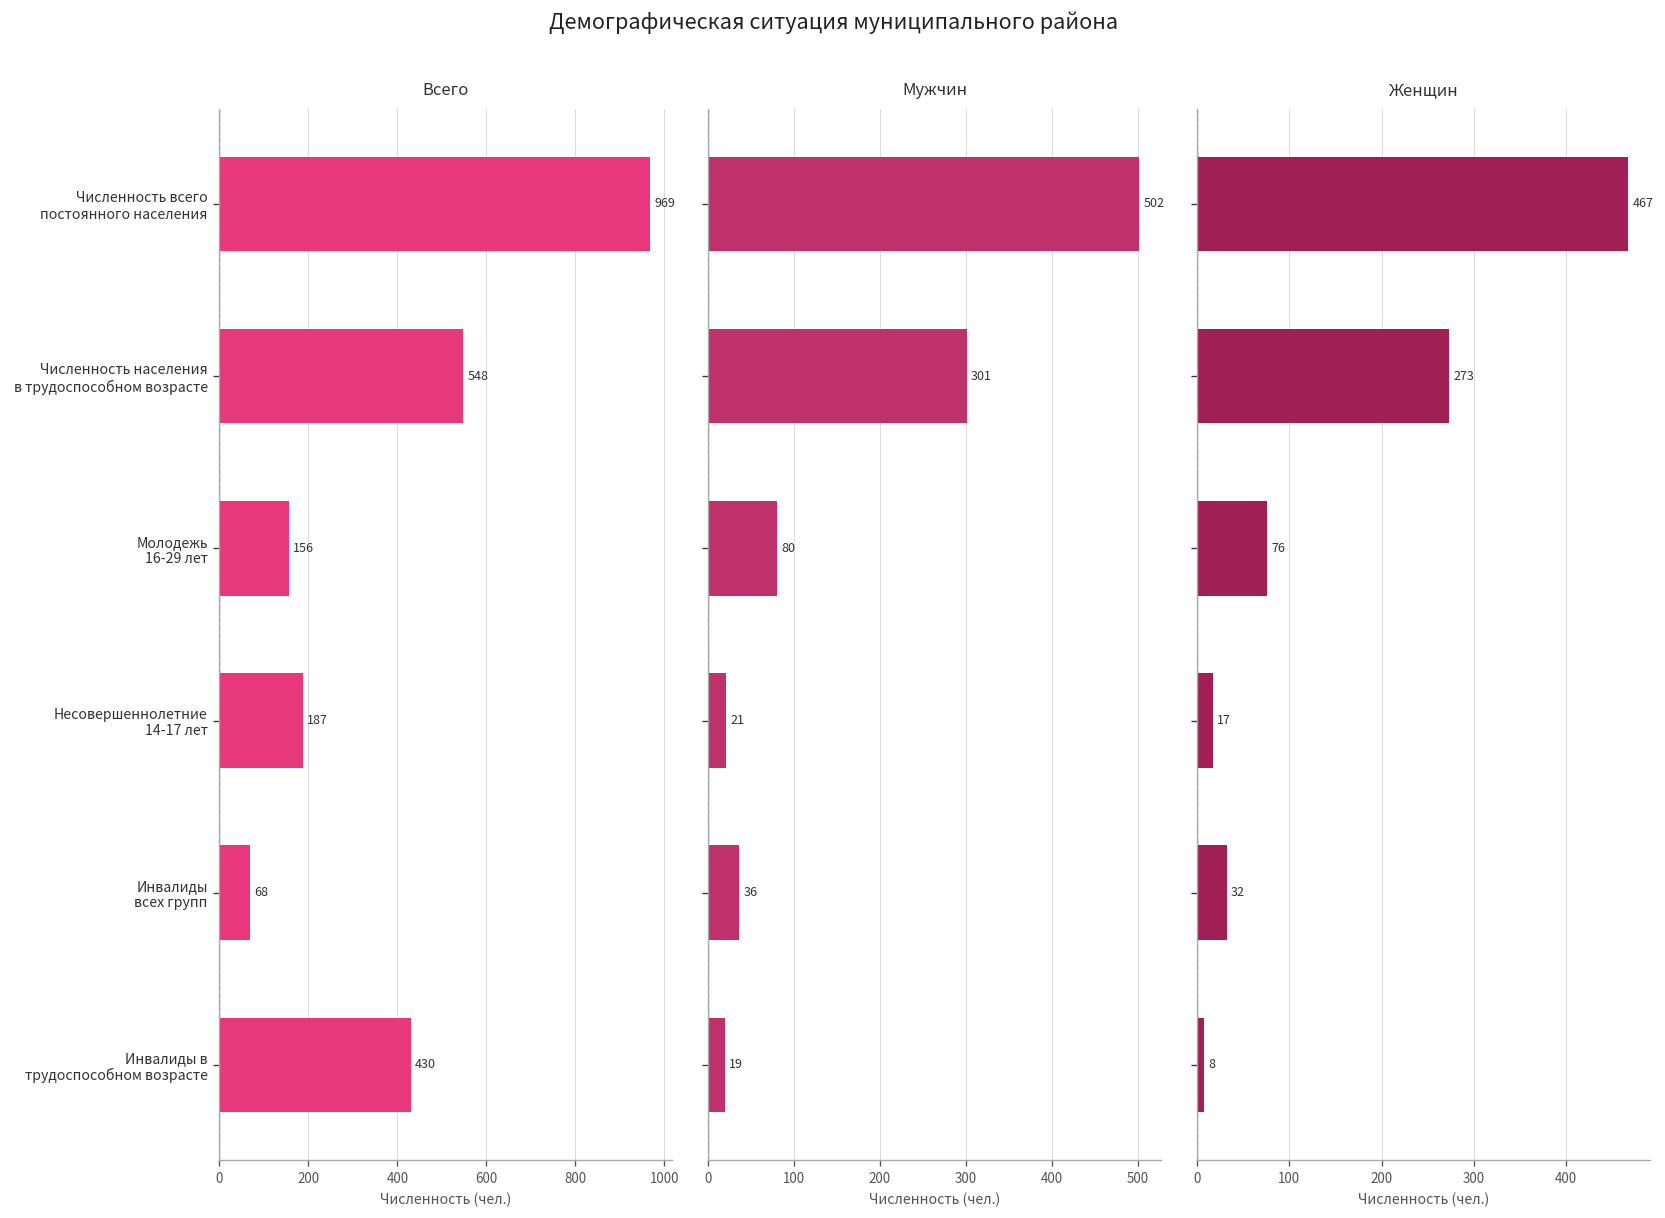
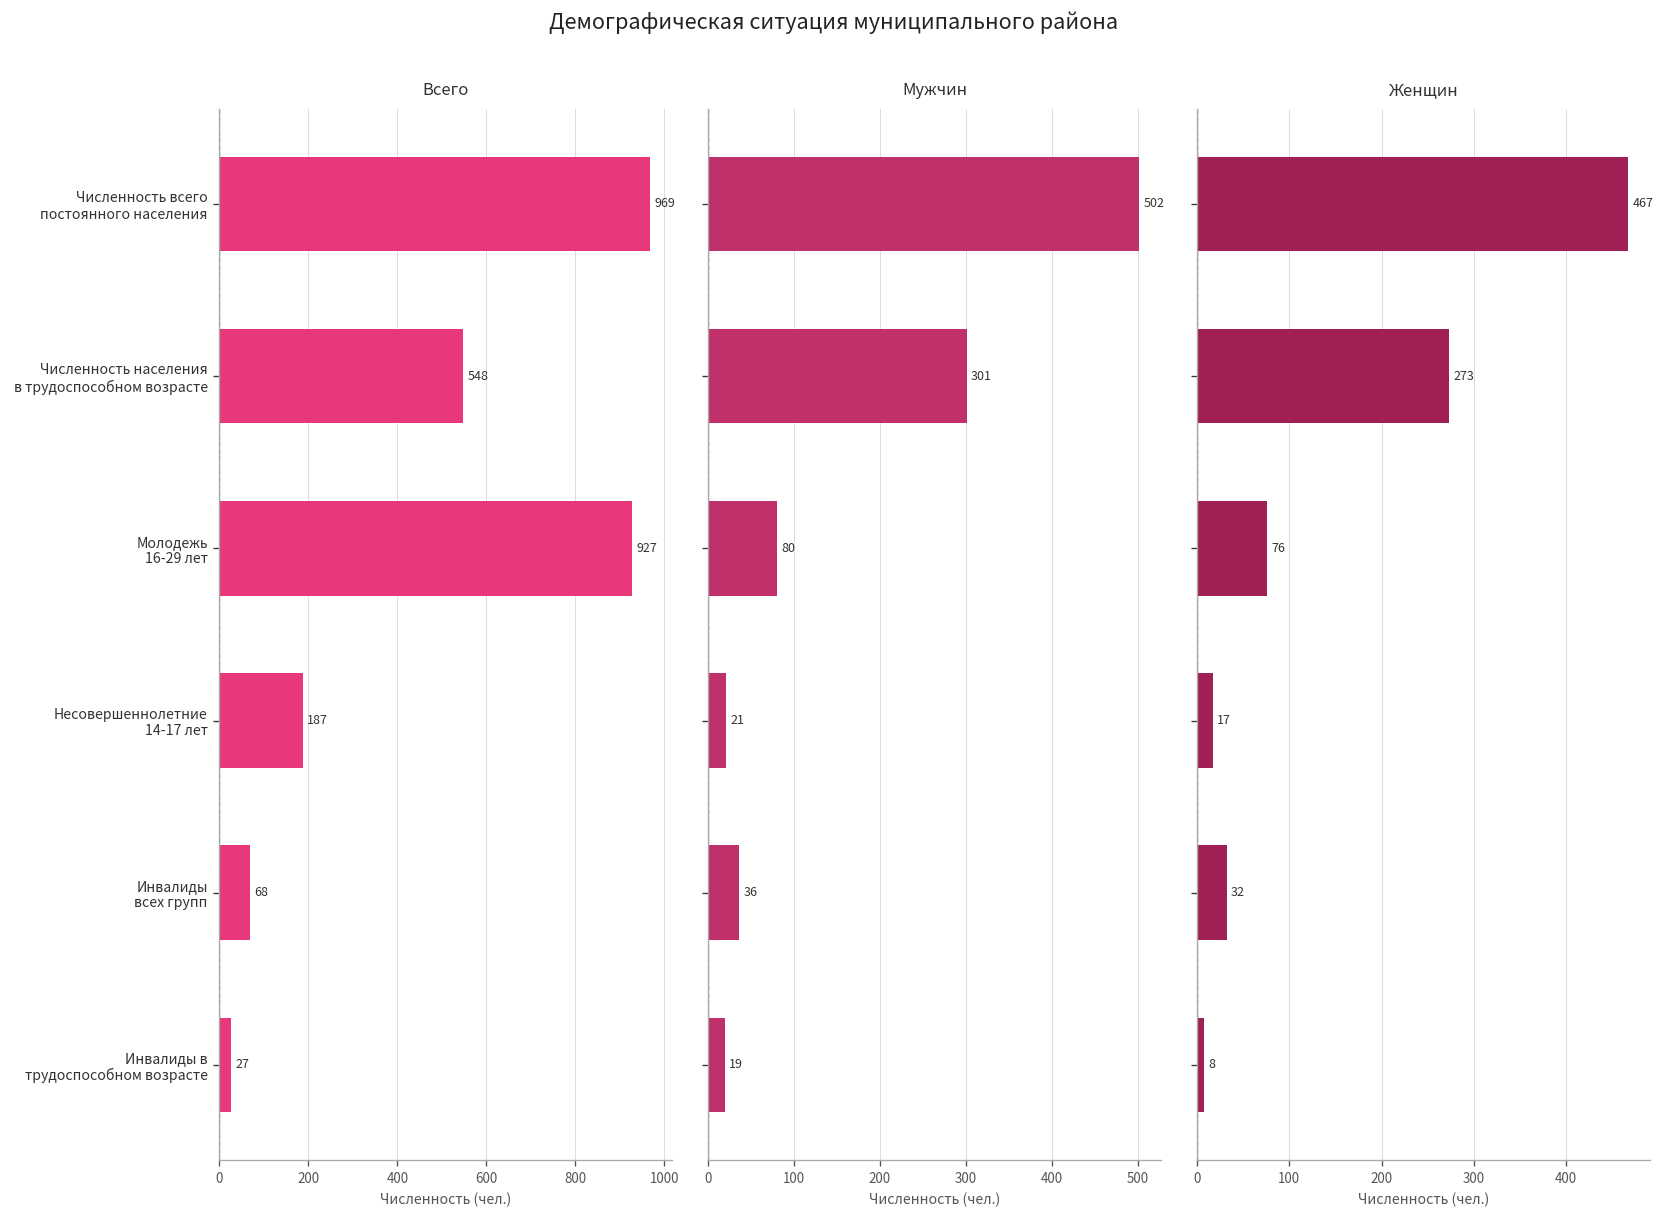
  {
    "Всего": {
      "Численность всего постоянного населения": 969,
      "Численность населения в трудоспособном возрасте": 548,
-     "Молодежь 16-29 лет": 156,
+     "Молодежь 16-29 лет": 927,
      "Несовершеннолетние 14-17 лет": 187,
      "Инвалиды всех групп": 68,
-     "Инвалиды в трудоспособном возрасте": 430
+     "Инвалиды в трудоспособном возрасте": 27
    }
  }
